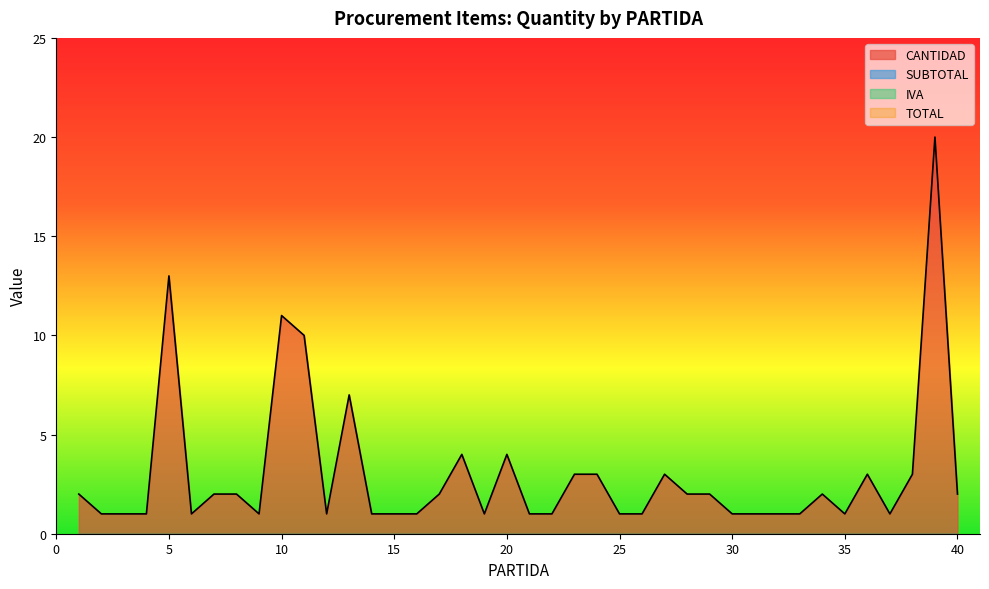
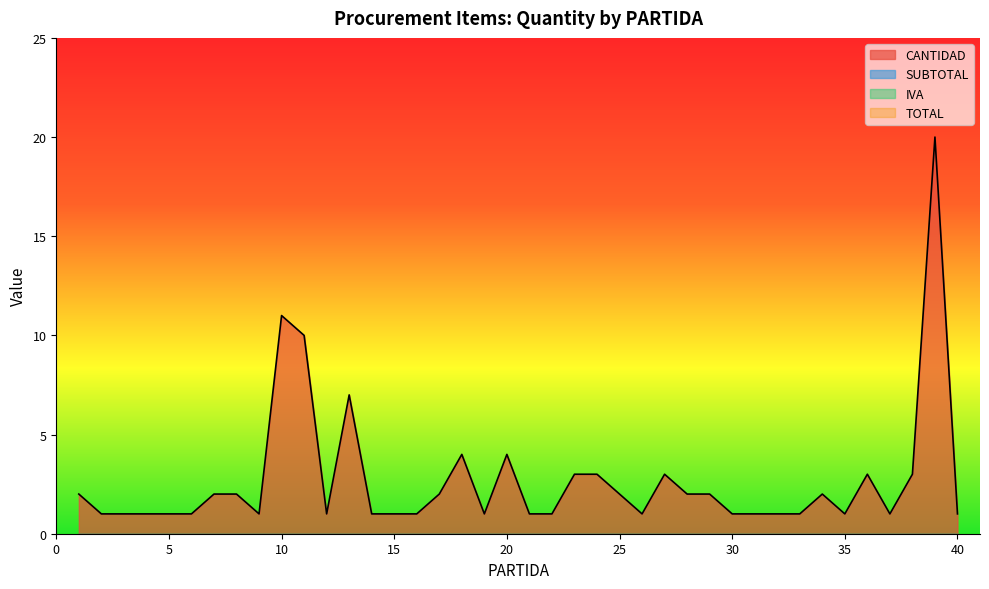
  {
    "CANTIDAD": {
-     "5": 13,
+     "5": 1,
      "10": 11,
      "15": 1,
      "20": 4,
-     "25": 1,
+     "25": 2,
      "30": 1,
      "35": 1,
-     "40": 2
+     "40": 1
    },
    "TOTAL": {
      "5": 0,
      "10": 0,
      "15": 0,
      "20": 0,
      "25": 0,
      "30": 0,
      "35": 0,
      "40": 0
    }
  }
